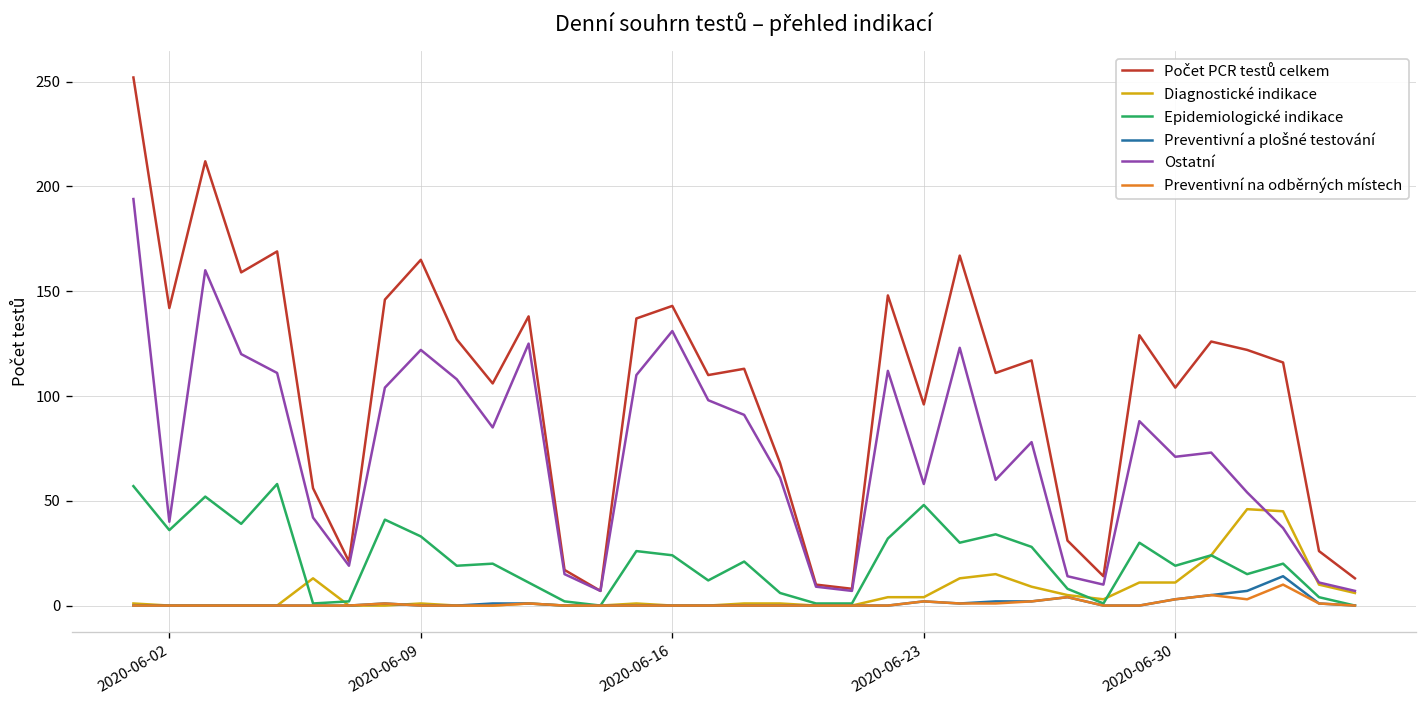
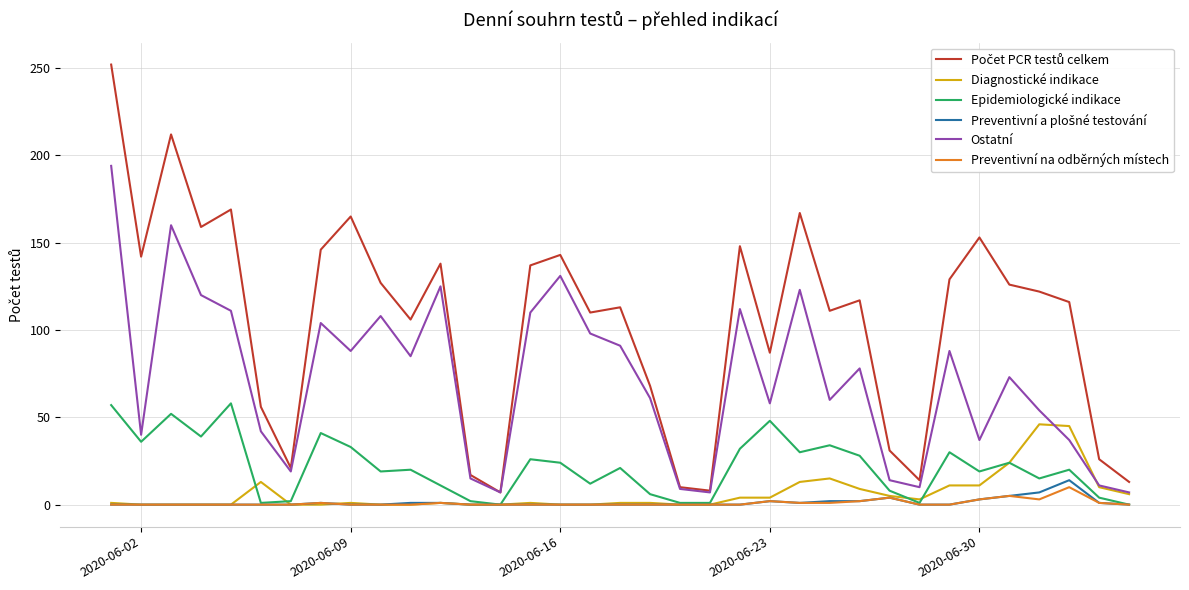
  {
    "Počet PCR testů celkem": {
      "2020-06-02": 142,
      "2020-06-09": 165,
      "2020-06-16": 143,
-     "2020-06-23": 96,
-     "2020-06-30": 104
+     "2020-06-23": 87,
+     "2020-06-30": 153
    },
    "Epidemiologické indikace": {
      "2020-06-02": 36,
      "2020-06-09": 33,
      "2020-06-16": 24,
      "2020-06-23": 48,
      "2020-06-30": 19
    },
    "Ostatní": {
      "2020-06-02": 40,
-     "2020-06-09": 122,
+     "2020-06-09": 88,
      "2020-06-16": 131,
      "2020-06-23": 58,
-     "2020-06-30": 71
+     "2020-06-30": 37
    }
  }
